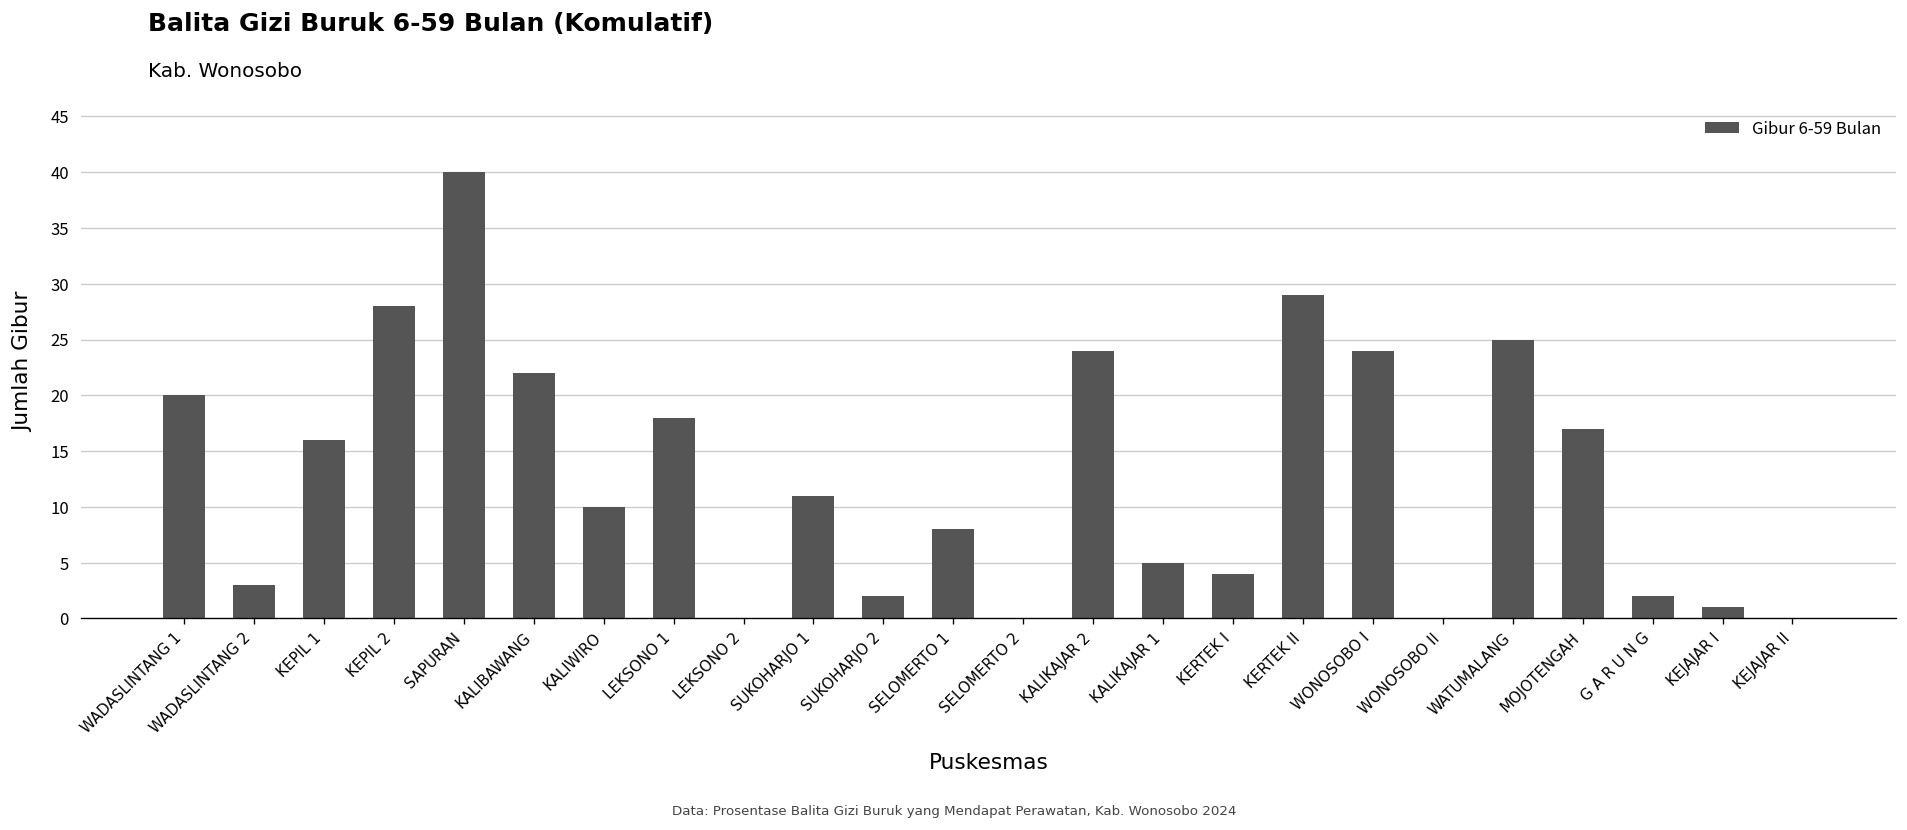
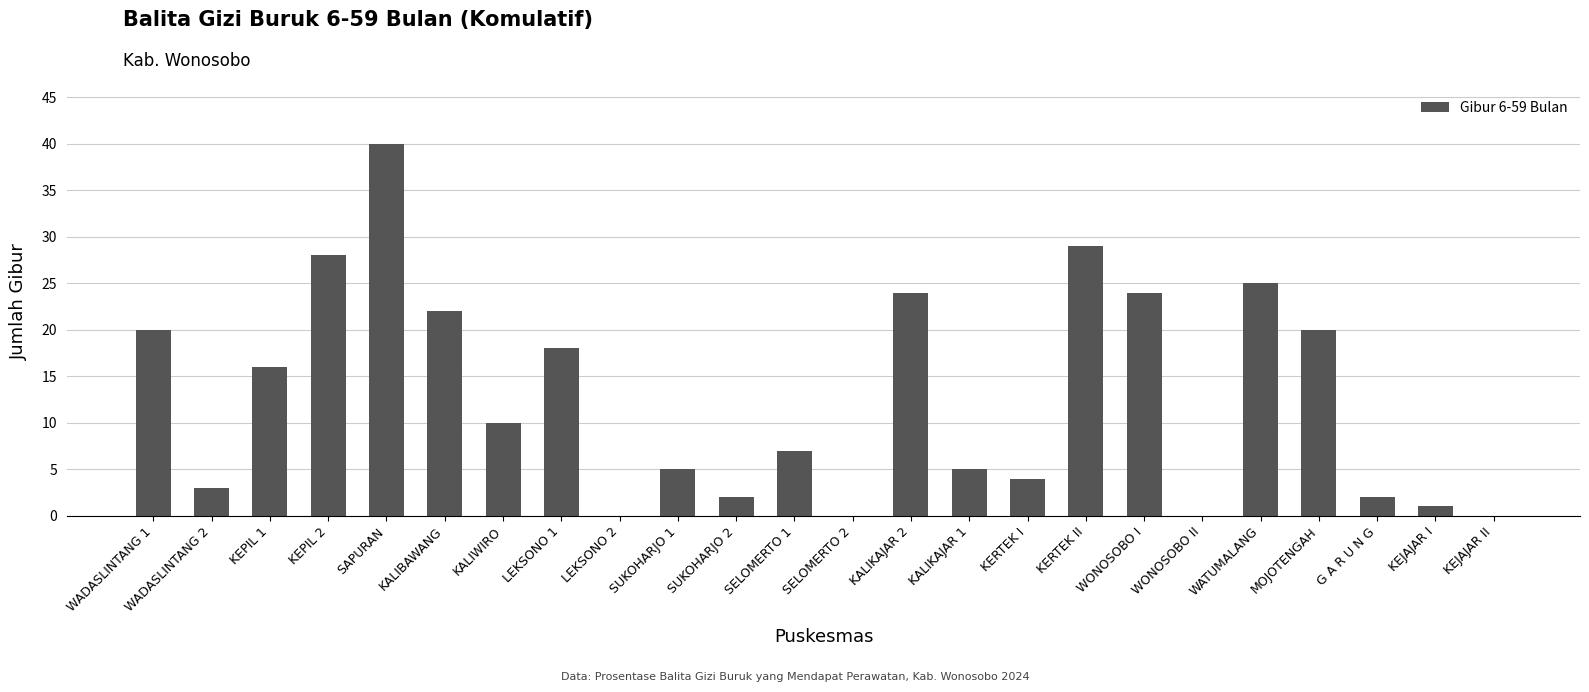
  {
    "WADASLINTANG 1": 20,
    "WADASLINTANG 2": 3,
    "KEPIL 1": 16,
    "KEPIL 2": 28,
    "SAPURAN": 40,
    "KALIBAWANG": 22,
    "KALIWIRO": 10,
    "LEKSONO 1": 18,
    "LEKSONO 2": 0,
-   "SUKOHARJO 1": 11,
+   "SUKOHARJO 1": 5,
    "SUKOHARJO 2": 2,
-   "SELOMERTO 1": 8,
+   "SELOMERTO 1": 7,
    "SELOMERTO 2": 0,
    "KALIKAJAR 2": 24,
    "KALIKAJAR 1": 5,
    "KERTEK I": 4,
    "KERTEK II": 29,
    "WONOSOBO I": 24,
    "WONOSOBO II": 0,
    "WATUMALANG": 25,
-   "MOJOTENGAH": 17,
+   "MOJOTENGAH": 20,
    "G A R U N G": 2,
    "KEJAJAR I": 1,
    "KEJAJAR II": 0
  }
